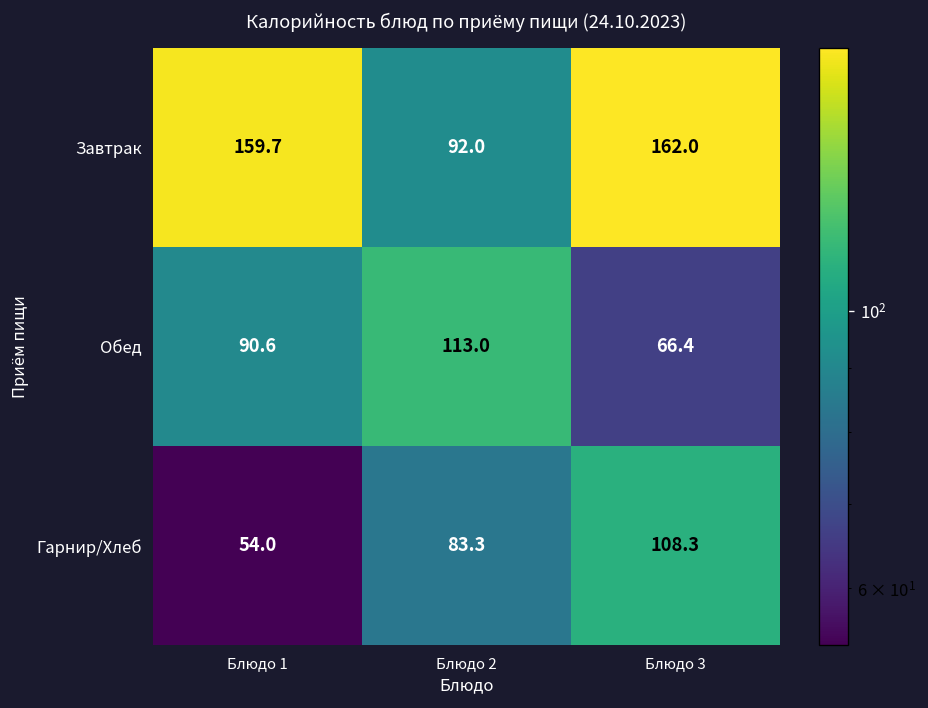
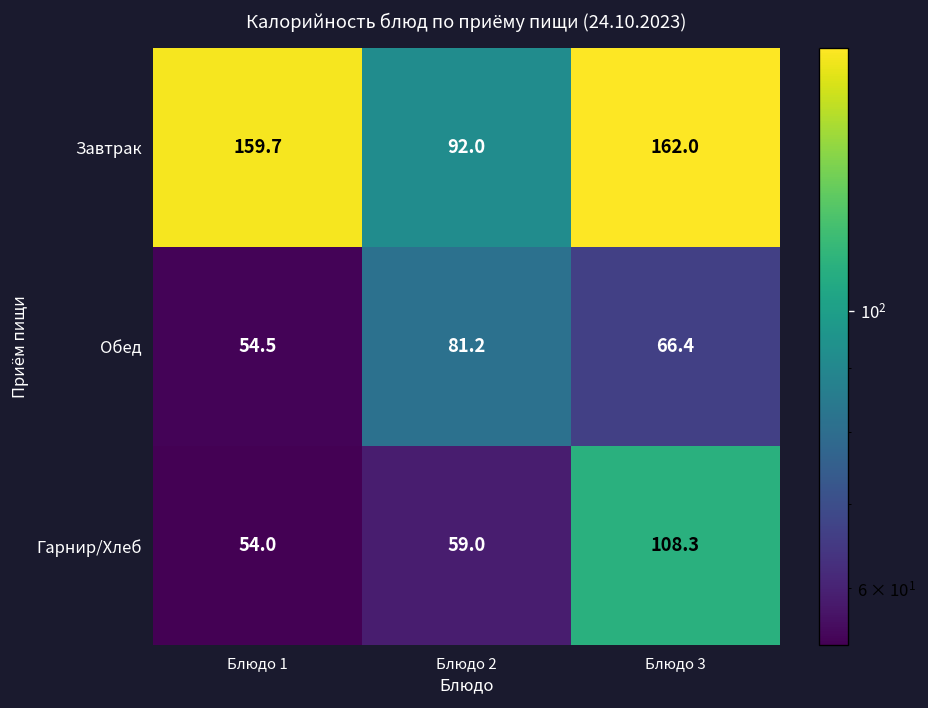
  {
    "Завтрак": {
      "Блюдо 1": 159.7,
      "Блюдо 2": 92.0,
      "Блюдо 3": 162.0
    },
    "Обед": {
-     "Блюдо 1": 90.6,
-     "Блюдо 2": 113.0,
+     "Блюдо 1": 54.5,
+     "Блюдо 2": 81.2,
      "Блюдо 3": 66.4
    },
    "Гарнир/Хлеб": {
      "Блюдо 1": 54.0,
-     "Блюдо 2": 83.3,
+     "Блюдо 2": 59.0,
      "Блюдо 3": 108.3
    }
  }
